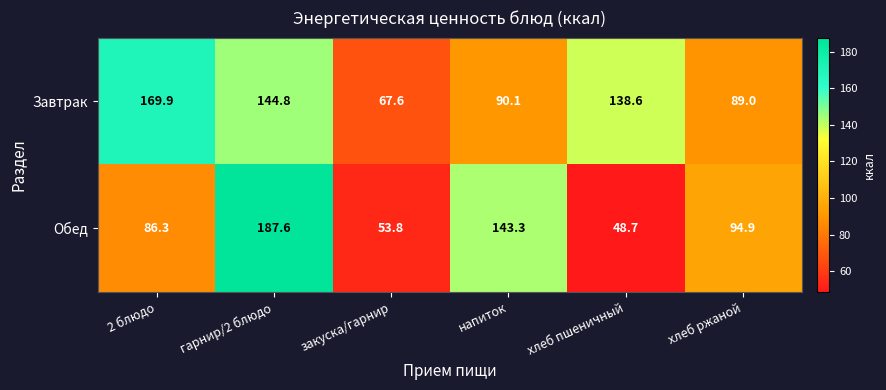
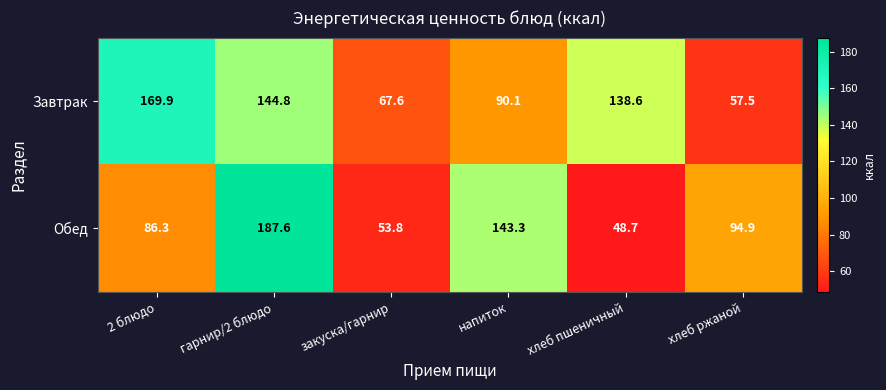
  {
    "Завтрак": {
      "2 блюдо": 169.9,
      "гарнир/2 блюдо": 144.8,
      "закуска/гарнир": 67.6,
      "напиток": 90.1,
      "хлеб пшеничный": 138.6,
-     "хлеб ржаной": 89.0
+     "хлеб ржаной": 57.5
    },
    "Обед": {
      "2 блюдо": 86.3,
      "гарнир/2 блюдо": 187.6,
      "закуска/гарнир": 53.8,
      "напиток": 143.3,
      "хлеб пшеничный": 48.7,
      "хлеб ржаной": 94.9
    }
  }
